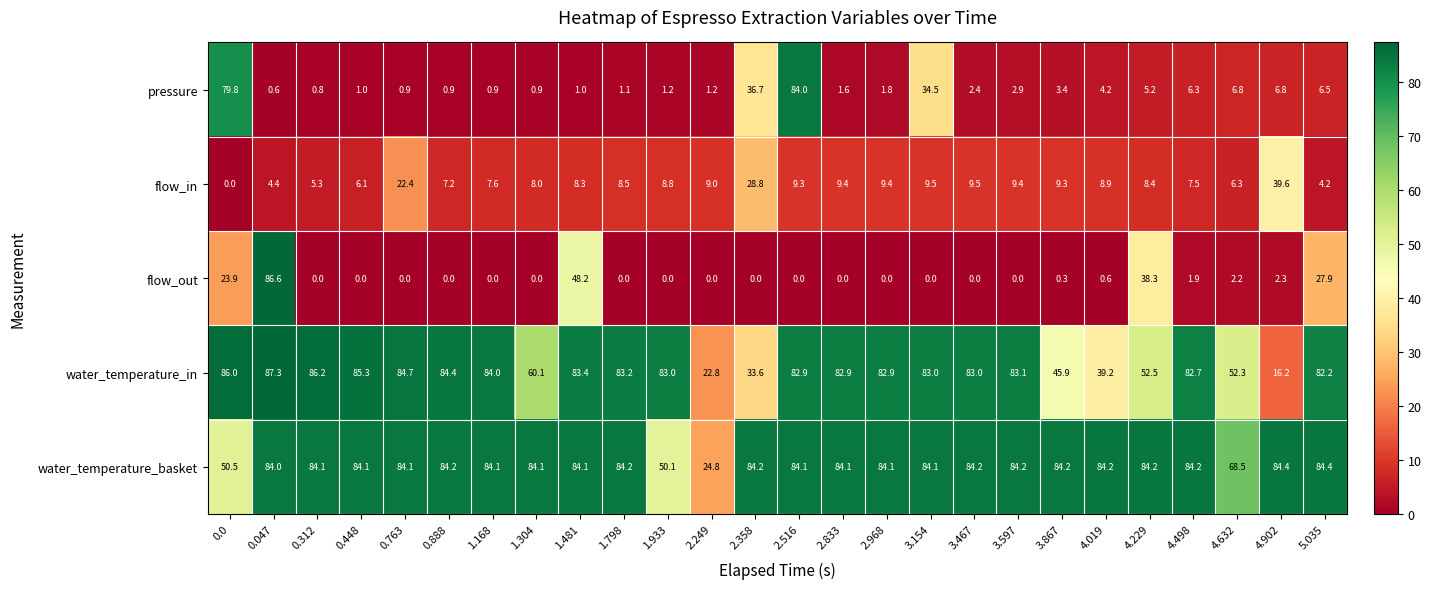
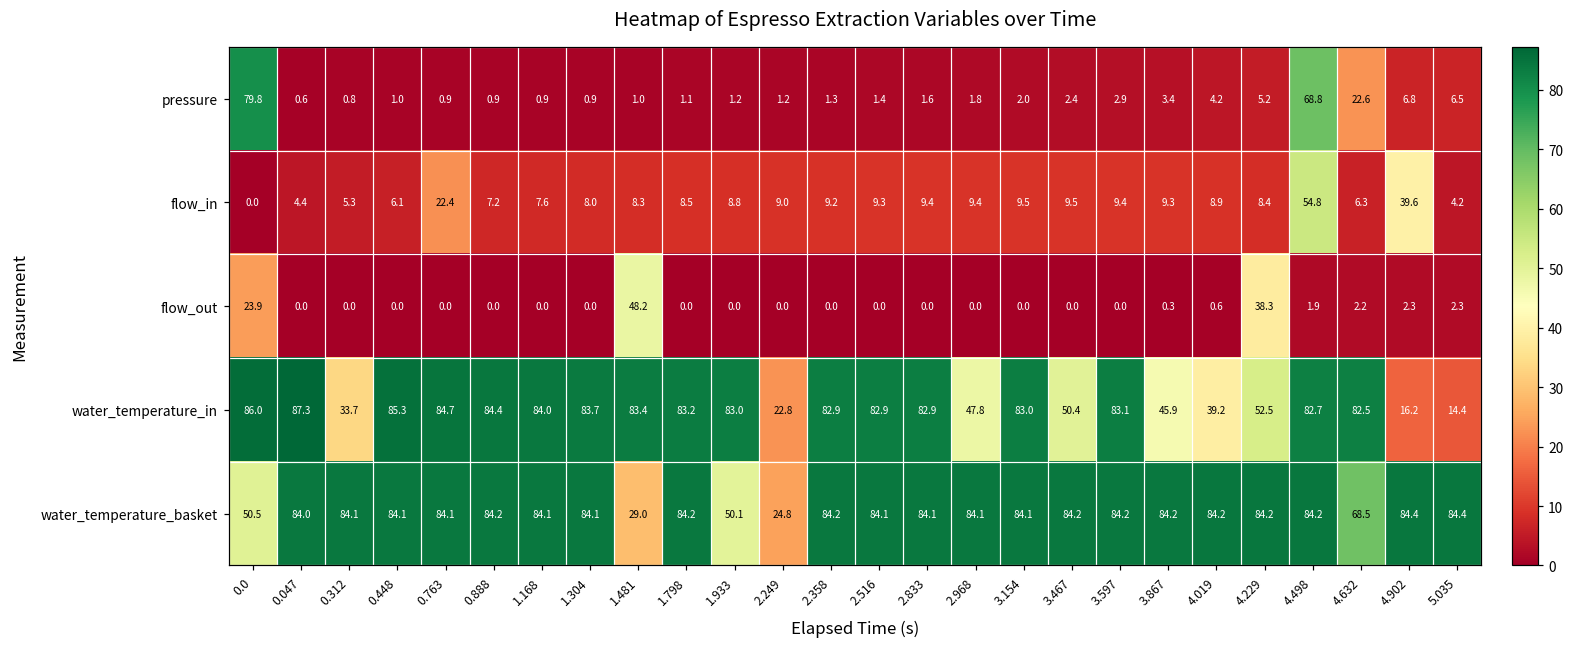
  {
    "pressure": {
      "0.0": 79.8,
      "0.047": 0.6,
      "0.312": 0.8,
      "0.448": 1.0,
      "0.763": 0.9,
      "0.888": 0.9,
      "1.168": 0.9,
      "1.304": 0.9,
      "1.481": 1.0,
      "1.798": 1.1,
      "1.933": 1.2,
      "2.249": 1.2,
-     "2.358": 36.7,
-     "2.516": 84.0,
+     "2.358": 1.3,
+     "2.516": 1.4,
      "2.833": 1.6,
      "2.968": 1.8,
-     "3.154": 34.5,
+     "3.154": 2.0,
      "3.467": 2.4,
      "3.597": 2.9,
      "3.867": 3.4,
      "4.019": 4.2,
      "4.229": 5.2,
-     "4.498": 6.3,
-     "4.632": 6.8,
+     "4.498": 68.8,
+     "4.632": 22.6,
      "4.902": 6.8,
      "5.035": 6.5
    },
    "flow_in": {
      "0.0": 0.0,
      "0.047": 4.4,
      "0.312": 5.3,
      "0.448": 6.1,
      "0.763": 22.4,
      "0.888": 7.2,
      "1.168": 7.6,
      "1.304": 8.0,
      "1.481": 8.3,
      "1.798": 8.5,
      "1.933": 8.8,
      "2.249": 9.0,
-     "2.358": 28.8,
+     "2.358": 9.2,
      "2.516": 9.3,
      "2.833": 9.4,
      "2.968": 9.4,
      "3.154": 9.5,
      "3.467": 9.5,
      "3.597": 9.4,
      "3.867": 9.3,
      "4.019": 8.9,
      "4.229": 8.4,
-     "4.498": 7.5,
+     "4.498": 54.8,
      "4.632": 6.3,
      "4.902": 39.6,
      "5.035": 4.2
    },
    "flow_out": {
      "0.0": 23.9,
-     "0.047": 86.6,
+     "0.047": 0.0,
      "0.312": 0.0,
      "0.448": 0.0,
      "0.763": 0.0,
      "0.888": 0.0,
      "1.168": 0.0,
      "1.304": 0.0,
      "1.481": 48.2,
      "1.798": 0.0,
      "1.933": 0.0,
      "2.249": 0.0,
      "2.358": 0.0,
      "2.516": 0.0,
      "2.833": 0.0,
      "2.968": 0.0,
      "3.154": 0.0,
      "3.467": 0.0,
      "3.597": 0.0,
      "3.867": 0.3,
      "4.019": 0.6,
      "4.229": 38.3,
      "4.498": 1.9,
      "4.632": 2.2,
      "4.902": 2.3,
-     "5.035": 27.9
+     "5.035": 2.3
    },
    "water_temperature_in": {
      "0.0": 86.0,
      "0.047": 87.3,
-     "0.312": 86.2,
+     "0.312": 33.7,
      "0.448": 85.3,
      "0.763": 84.7,
      "0.888": 84.4,
      "1.168": 84.0,
-     "1.304": 60.1,
+     "1.304": 83.7,
      "1.481": 83.4,
      "1.798": 83.2,
      "1.933": 83.0,
      "2.249": 22.8,
-     "2.358": 33.6,
+     "2.358": 82.9,
      "2.516": 82.9,
      "2.833": 82.9,
-     "2.968": 82.9,
+     "2.968": 47.8,
      "3.154": 83.0,
-     "3.467": 83.0,
+     "3.467": 50.4,
      "3.597": 83.1,
      "3.867": 45.9,
      "4.019": 39.2,
      "4.229": 52.5,
      "4.498": 82.7,
-     "4.632": 52.3,
+     "4.632": 82.5,
      "4.902": 16.2,
-     "5.035": 82.2
+     "5.035": 14.4
    },
    "water_temperature_basket": {
      "0.0": 50.5,
      "0.047": 84.0,
      "0.312": 84.1,
      "0.448": 84.1,
      "0.763": 84.1,
      "0.888": 84.2,
      "1.168": 84.1,
      "1.304": 84.1,
-     "1.481": 84.1,
+     "1.481": 29.0,
      "1.798": 84.2,
      "1.933": 50.1,
      "2.249": 24.8,
      "2.358": 84.2,
      "2.516": 84.1,
      "2.833": 84.1,
      "2.968": 84.1,
      "3.154": 84.1,
      "3.467": 84.2,
      "3.597": 84.2,
      "3.867": 84.2,
      "4.019": 84.2,
      "4.229": 84.2,
      "4.498": 84.2,
      "4.632": 68.5,
      "4.902": 84.4,
      "5.035": 84.4
    }
  }
